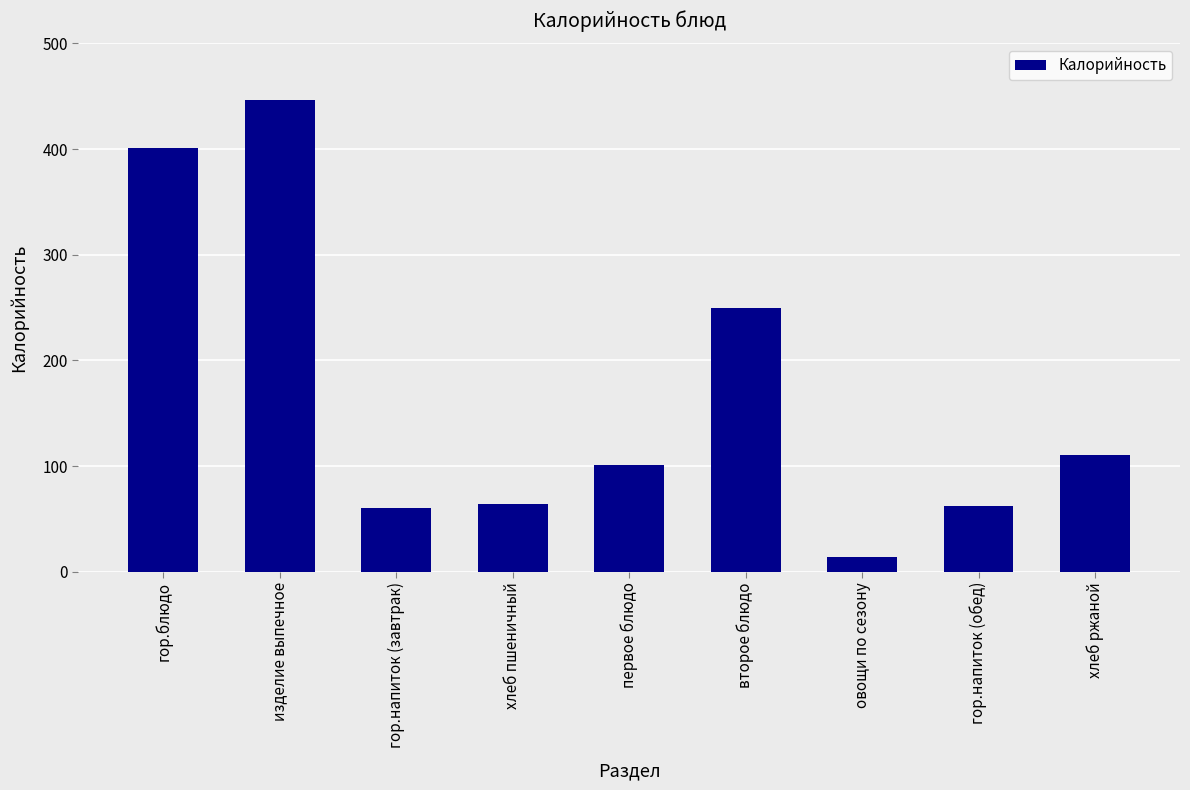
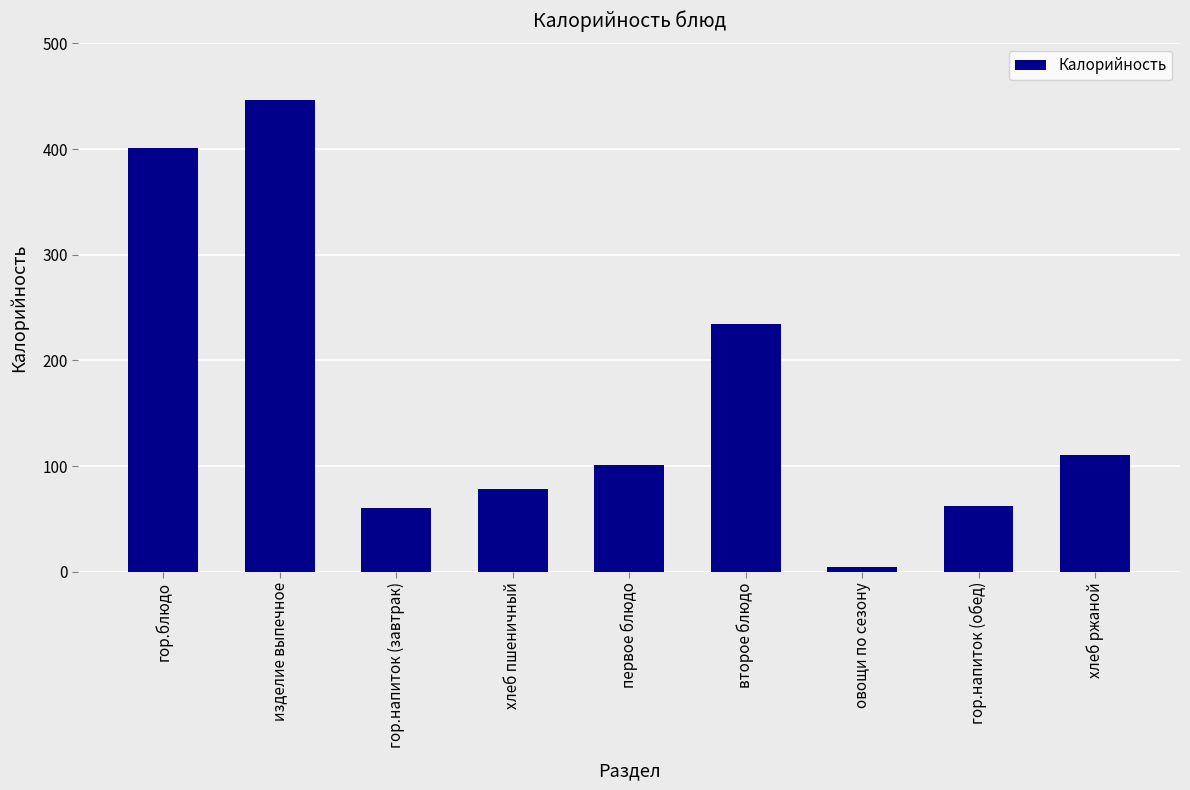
  {
    "гор.блюдо": 401,
    "изделие выпечное": 446,
    "гор.напиток (завтрак)": 60,
-   "хлеб пшеничный": 64,
+   "хлеб пшеничный": 79,
    "первое блюдо": 101,
-   "второе блюдо": 250,
-   "овощи по сезону": 14,
+   "второе блюдо": 234,
+   "овощи по сезону": 4,
    "гор.напиток (обед)": 62,
    "хлеб ржаной": 110
  }
